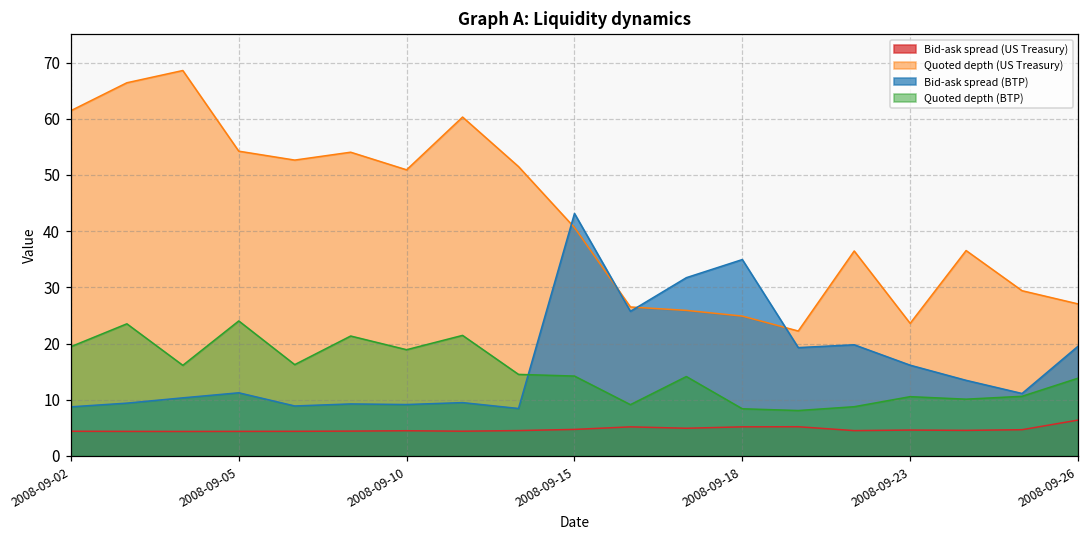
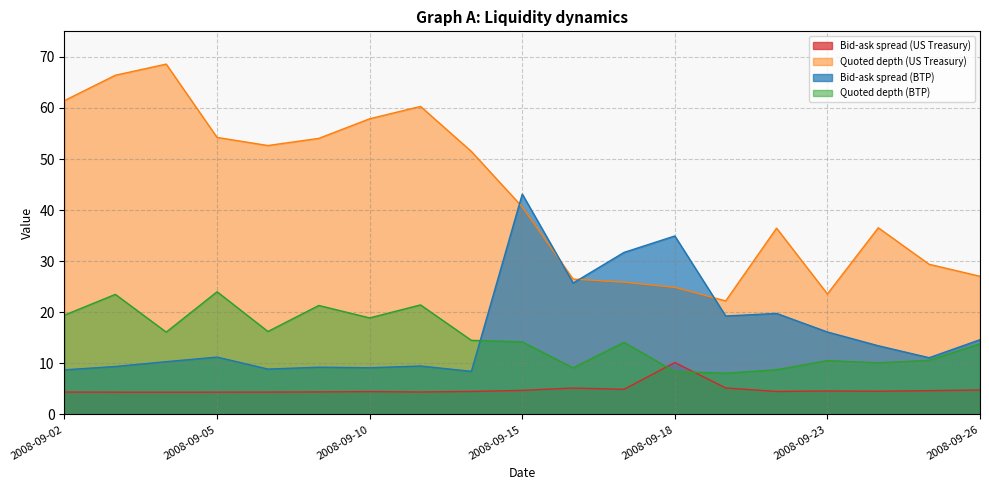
  {
    "Bid-ask spread (US Treasury)": {
      "2008-09-02": 4,
      "2008-09-05": 4,
      "2008-09-10": 4,
      "2008-09-15": 5,
-     "2008-09-18": 5,
+     "2008-09-18": 10,
      "2008-09-23": 5,
-     "2008-09-26": 6
+     "2008-09-26": 5
    },
    "Quoted depth (US Treasury)": {
      "2008-09-02": 61,
      "2008-09-05": 54,
-     "2008-09-10": 51,
+     "2008-09-10": 58,
      "2008-09-15": 41,
      "2008-09-18": 25,
      "2008-09-23": 24,
      "2008-09-26": 27
    },
    "Bid-ask spread (BTP)": {
      "2008-09-02": 9,
      "2008-09-05": 11,
      "2008-09-10": 9,
      "2008-09-15": 43,
      "2008-09-18": 35,
      "2008-09-23": 16,
-     "2008-09-26": 20
+     "2008-09-26": 15
    },
    "Quoted depth (BTP)": {
      "2008-09-02": 19,
      "2008-09-05": 24,
      "2008-09-10": 19,
      "2008-09-15": 14,
      "2008-09-18": 8,
      "2008-09-23": 11,
      "2008-09-26": 14
    }
  }
